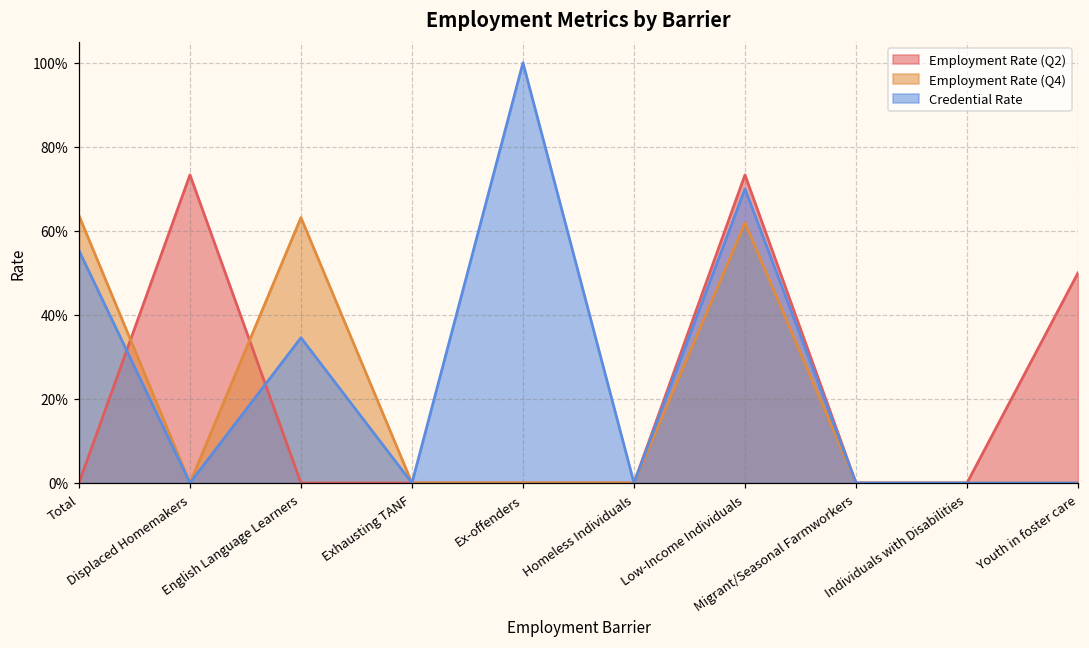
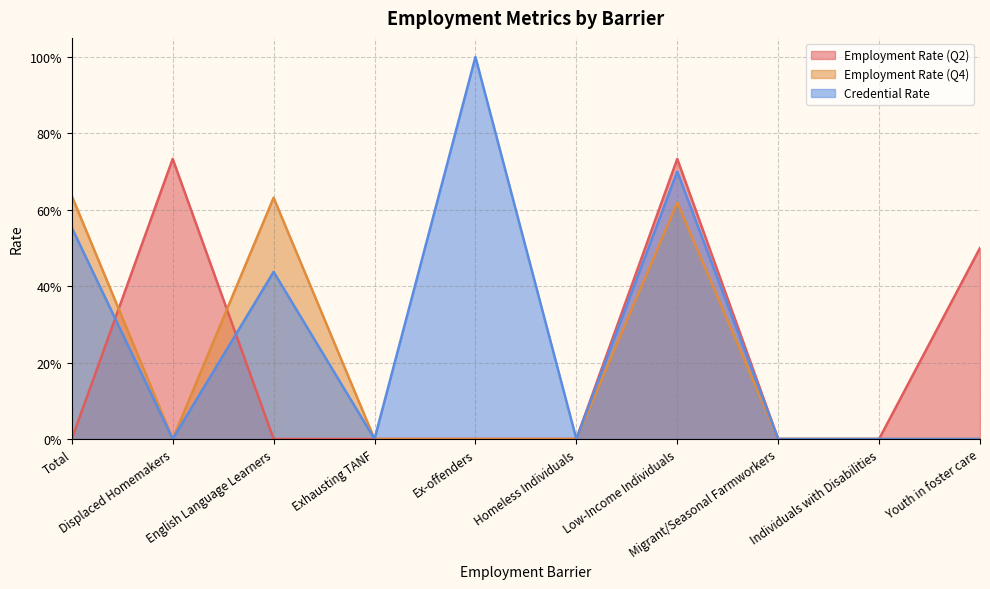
  {
    "Credential Rate": {
      "Total": "55%",
-     "English Language Learners": "35%",
+     "English Language Learners": "44%",
      "Ex-offenders": "100%",
      "Low-Income Individuals": "70%"
    }
  }
